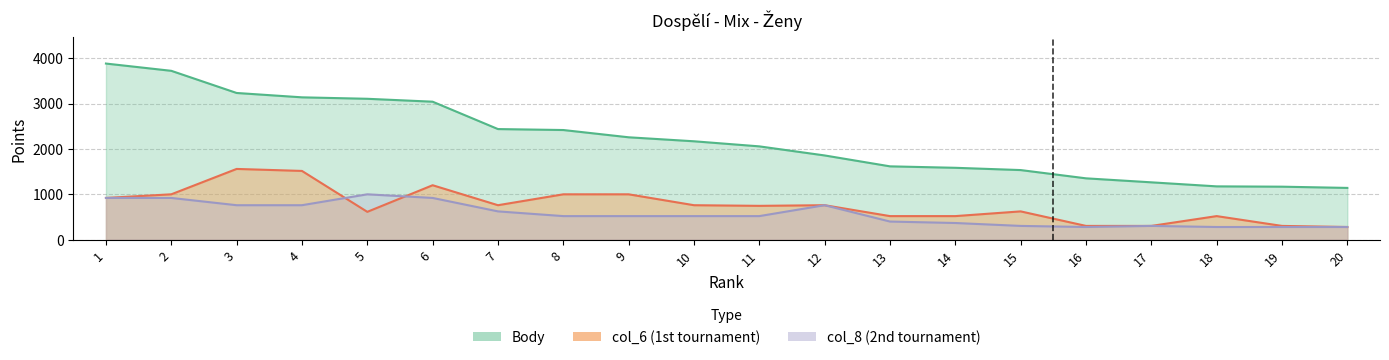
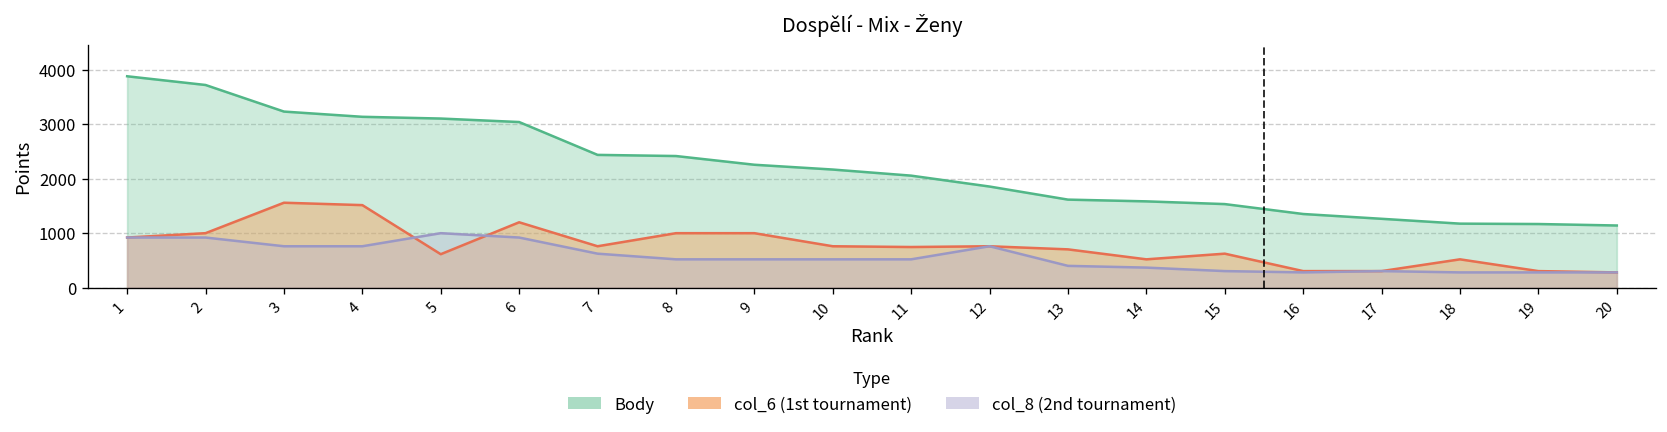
  {
    "col_6 (1st tournament)": {
      "2": 1000,
      "3": 1600,
      "4": 1500,
      "5": 600,
      "6": 1200,
      "7": 800,
      "8": 1000,
      "9": 1000,
      "10": 800,
      "11": 700,
-     "13": 500,
+     "13": 700,
      "14": 500,
      "15": 600,
      "18": 500
    }
  }
